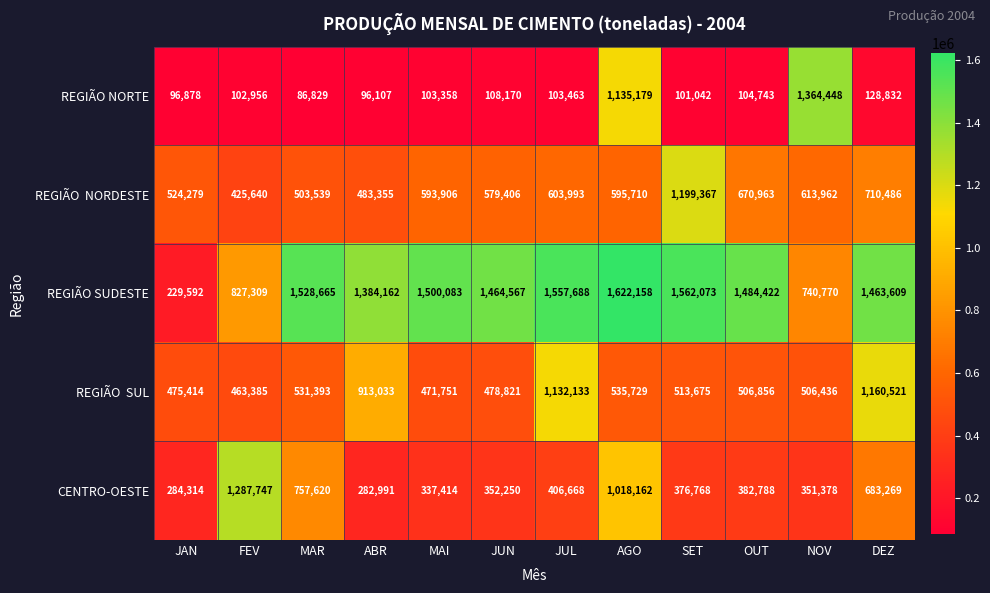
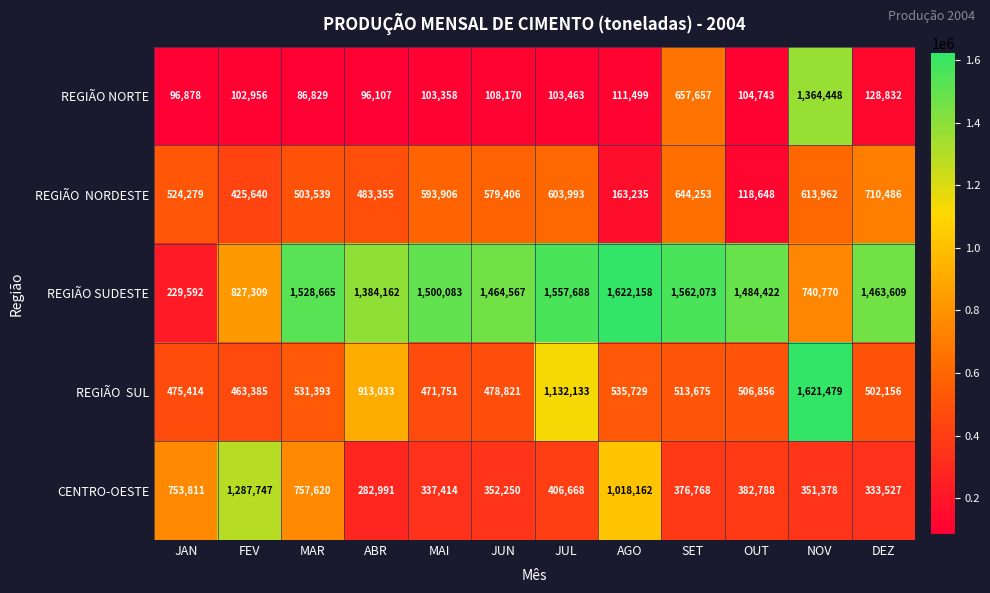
  {
    "REGIÃO NORTE": {
      "JAN": "96,878",
      "FEV": "102,956",
      "MAR": "86,829",
      "ABR": "96,107",
      "MAI": "103,358",
      "JUN": "108,170",
      "JUL": "103,463",
-     "AGO": "1,135,179",
-     "SET": "101,042",
+     "AGO": "111,499",
+     "SET": "657,657",
      "OUT": "104,743",
      "NOV": "1,364,448",
      "DEZ": "128,832"
    },
    "REGIÃO NORDESTE": {
      "JAN": "524,279",
      "FEV": "425,640",
      "MAR": "503,539",
      "ABR": "483,355",
      "MAI": "593,906",
      "JUN": "579,406",
      "JUL": "603,993",
-     "AGO": "595,710",
-     "SET": "1,199,367",
-     "OUT": "670,963",
+     "AGO": "163,235",
+     "SET": "644,253",
+     "OUT": "118,648",
      "NOV": "613,962",
      "DEZ": "710,486"
    },
    "REGIÃO SUDESTE": {
      "JAN": "229,592",
      "FEV": "827,309",
      "MAR": "1,528,665",
      "ABR": "1,384,162",
      "MAI": "1,500,083",
      "JUN": "1,464,567",
      "JUL": "1,557,688",
      "AGO": "1,622,158",
      "SET": "1,562,073",
      "OUT": "1,484,422",
      "NOV": "740,770",
      "DEZ": "1,463,609"
    },
    "REGIÃO SUL": {
      "JAN": "475,414",
      "FEV": "463,385",
      "MAR": "531,393",
      "ABR": "913,033",
      "MAI": "471,751",
      "JUN": "478,821",
      "JUL": "1,132,133",
      "AGO": "535,729",
      "SET": "513,675",
      "OUT": "506,856",
-     "NOV": "506,436",
-     "DEZ": "1,160,521"
+     "NOV": "1,621,479",
+     "DEZ": "502,156"
    },
    "CENTRO-OESTE": {
-     "JAN": "284,314",
+     "JAN": "753,811",
      "FEV": "1,287,747",
      "MAR": "757,620",
      "ABR": "282,991",
      "MAI": "337,414",
      "JUN": "352,250",
      "JUL": "406,668",
      "AGO": "1,018,162",
      "SET": "376,768",
      "OUT": "382,788",
      "NOV": "351,378",
-     "DEZ": "683,269"
+     "DEZ": "333,527"
    }
  }
